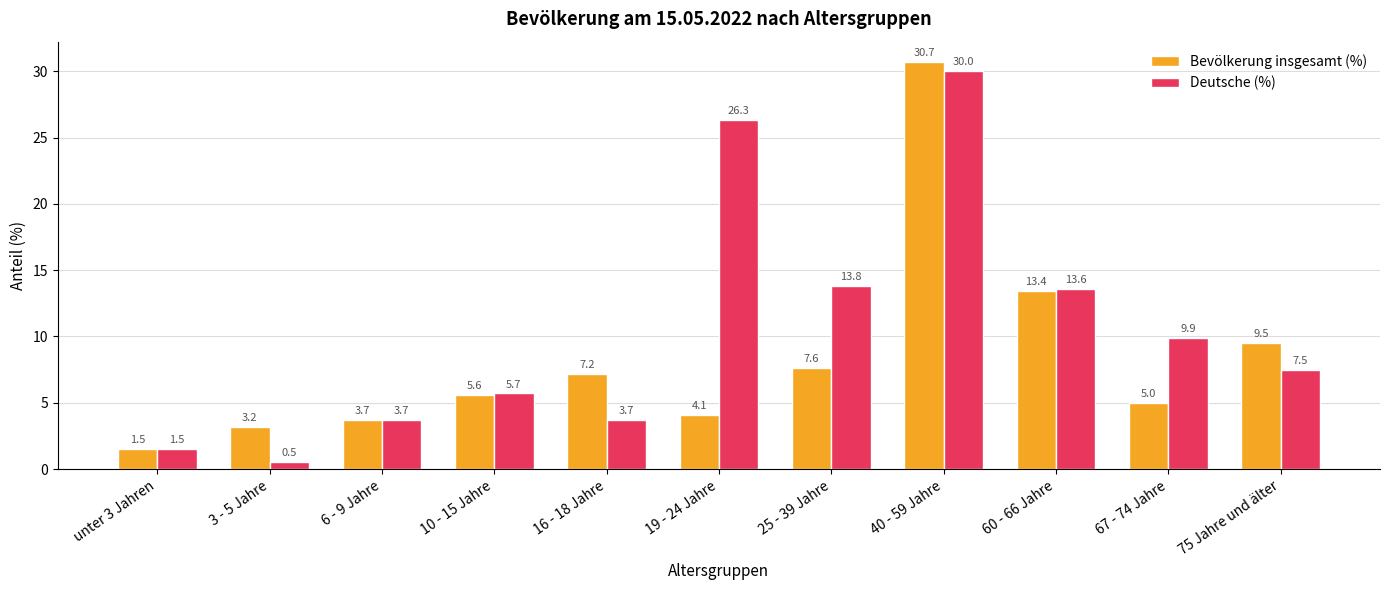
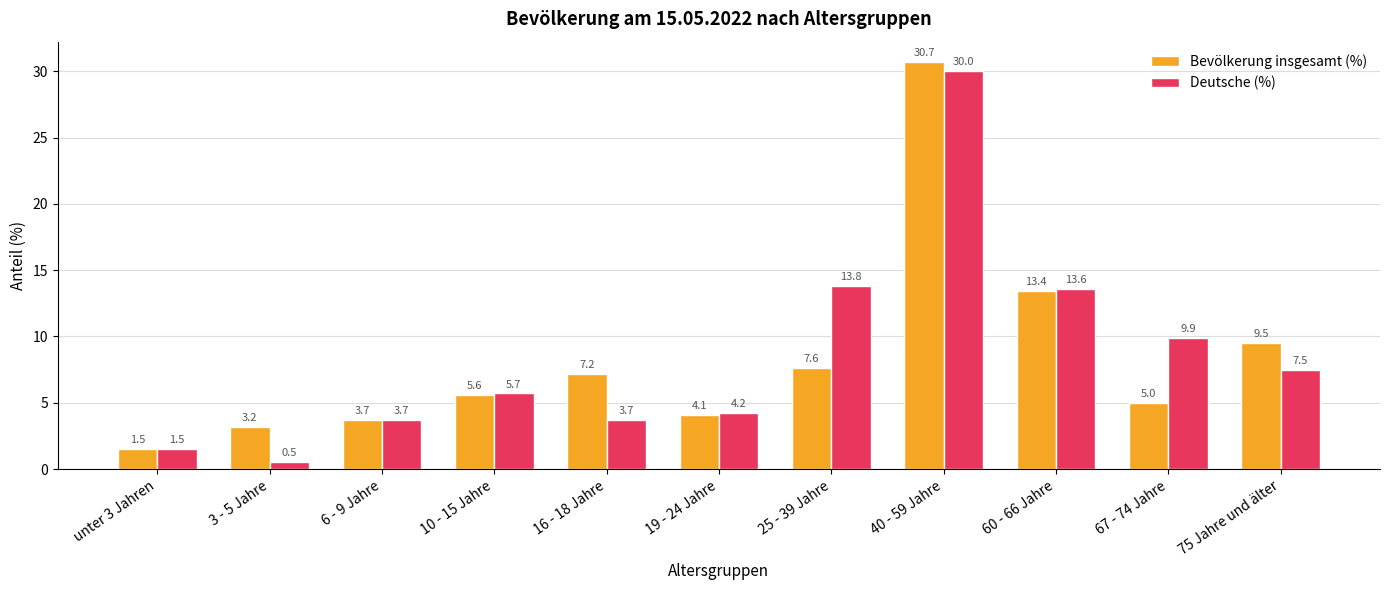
  {
    "Bevölkerung insgesamt (%)": {
      "unter 3 Jahren": 1.5,
      "3 - 5 Jahre": 3.2,
      "6 - 9 Jahre": 3.7,
      "10 - 15 Jahre": 5.6,
      "16 - 18 Jahre": 7.2,
      "19 - 24 Jahre": 4.1,
      "25 - 39 Jahre": 7.6,
      "40 - 59 Jahre": 30.7,
      "60 - 66 Jahre": 13.4,
      "67 - 74 Jahre": 5.0,
      "75 Jahre und älter": 9.5
    },
    "Deutsche (%)": {
      "unter 3 Jahren": 1.5,
      "3 - 5 Jahre": 0.5,
      "6 - 9 Jahre": 3.7,
      "10 - 15 Jahre": 5.7,
      "16 - 18 Jahre": 3.7,
-     "19 - 24 Jahre": 26.3,
+     "19 - 24 Jahre": 4.2,
      "25 - 39 Jahre": 13.8,
      "40 - 59 Jahre": 30.0,
      "60 - 66 Jahre": 13.6,
      "67 - 74 Jahre": 9.9,
      "75 Jahre und älter": 7.5
    }
  }
